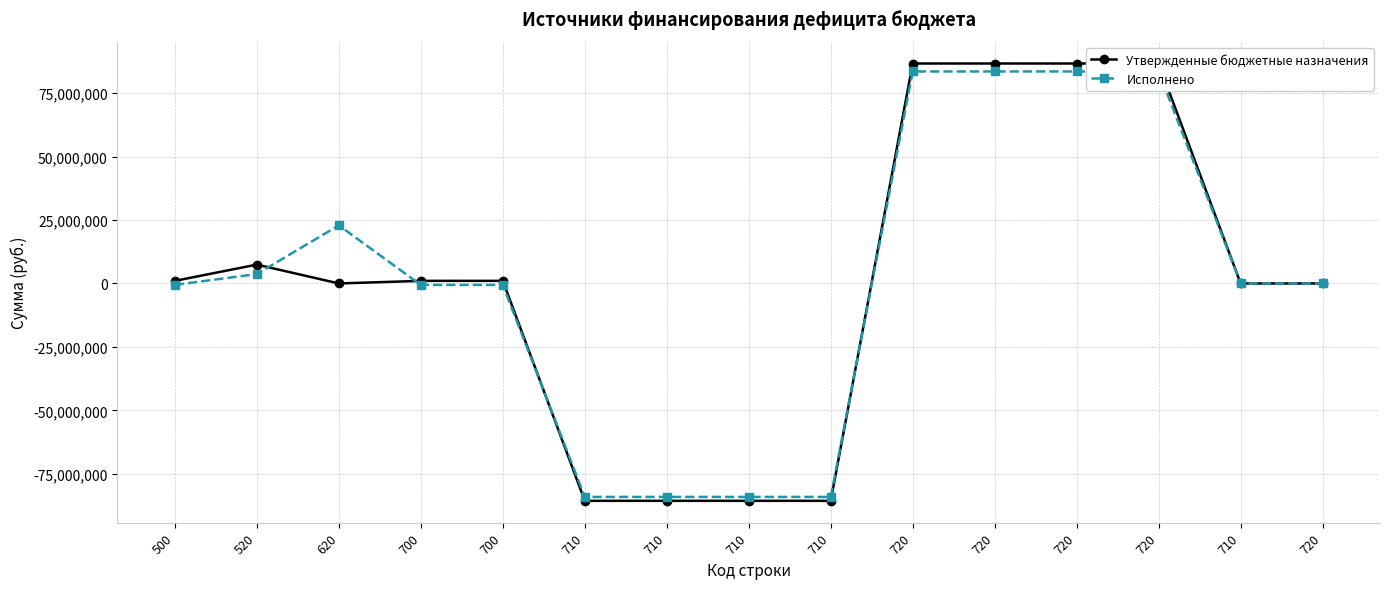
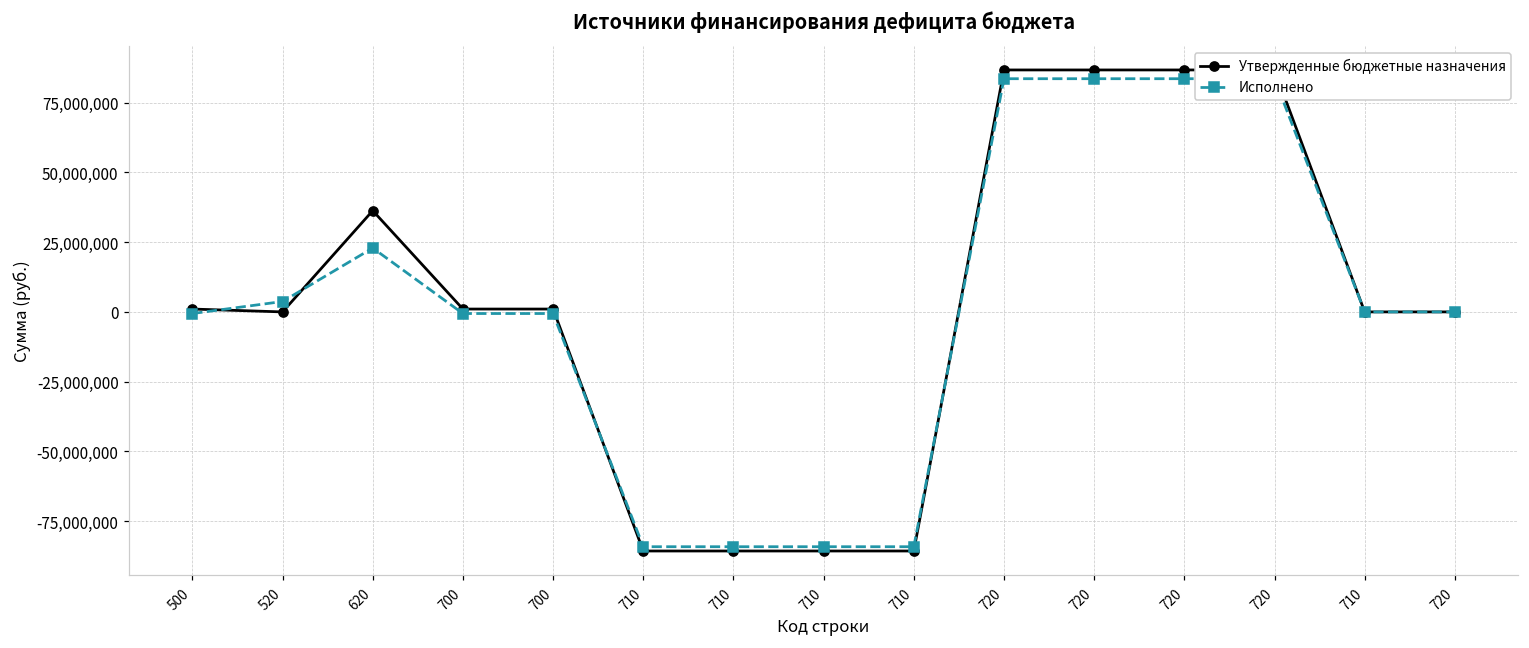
  {
    "Утвержденные бюджетные назначения": {
      "500": "1,000,000",
-     "520": "7,000,000",
-     "620": "0"
+     "520": "0",
+     "620": "36,000,000"
    },
    "Исполнено": {
      "500": "-1,000,000",
      "520": "4,000,000",
      "620": "23,000,000"
    }
  }
